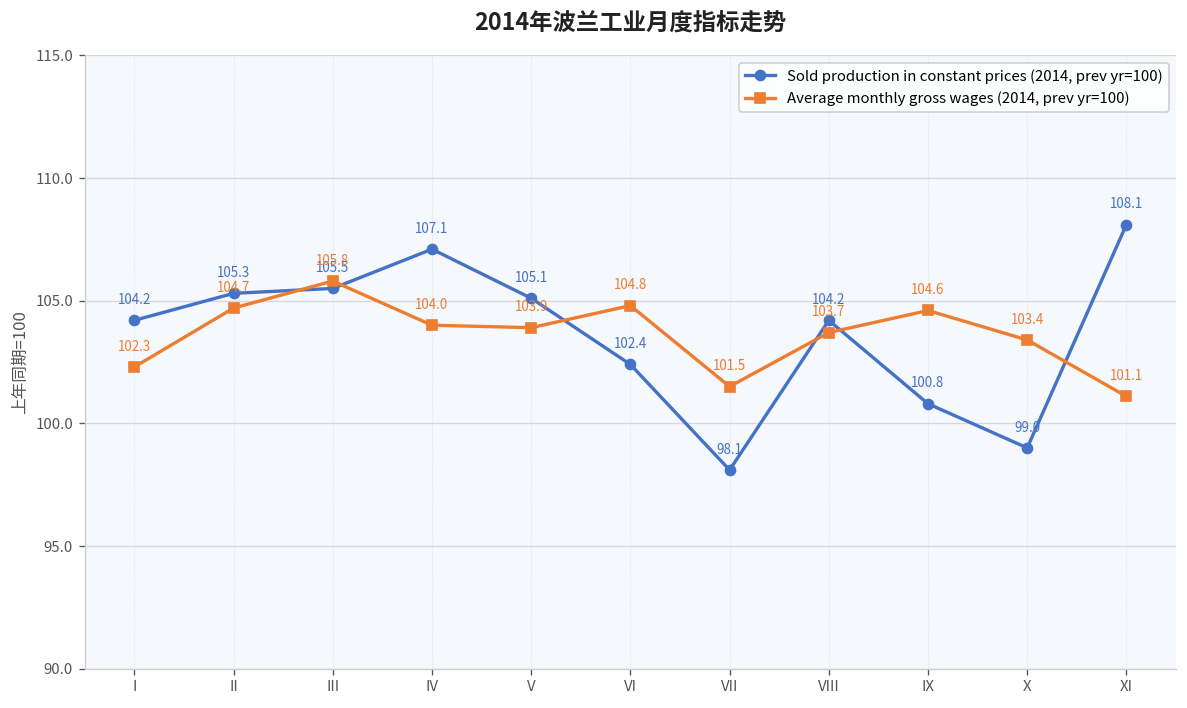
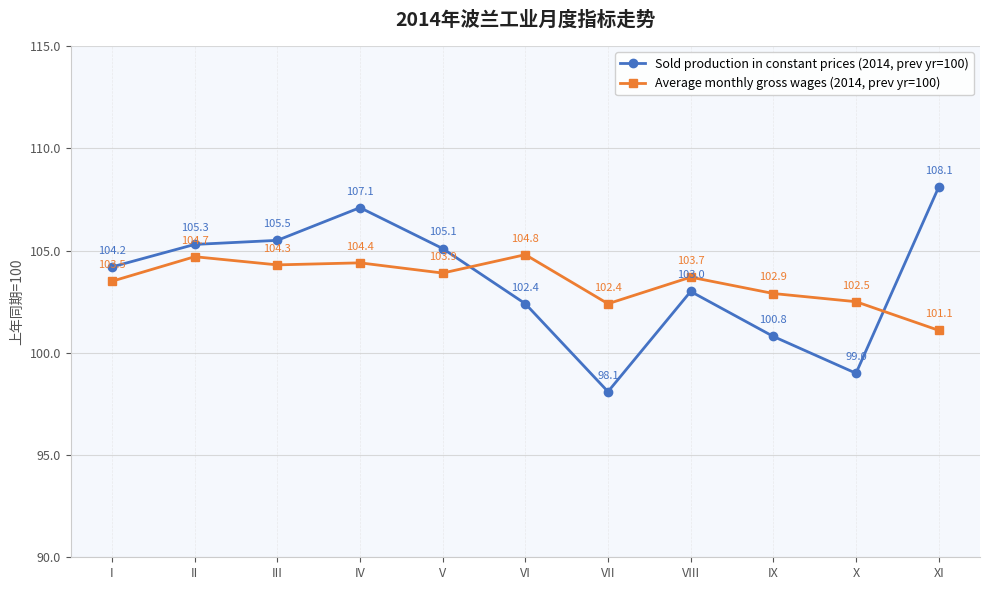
  {
    "Sold production in constant prices (2014, prev yr=100)": {
      "I": 104.2,
      "II": 105.3,
      "III": 105.5,
      "IV": 107.1,
      "V": 105.1,
      "VI": 102.4,
      "VII": 98.1,
-     "VIII": 104.2,
+     "VIII": 103.0,
      "IX": 100.8,
      "X": 99.0,
      "XI": 108.1
    },
    "Average monthly gross wages (2014, prev yr=100)": {
-     "I": 102.3,
-     "III": 105.8,
-     "IV": 104.0,
+     "I": 103.5,
+     "III": 104.3,
+     "IV": 104.4,
      "V": 103.9,
      "VI": 104.8,
-     "VII": 101.5,
+     "VII": 102.4,
      "VIII": 103.7,
-     "IX": 104.6,
-     "X": 103.4,
+     "IX": 102.9,
+     "X": 102.5,
      "XI": 101.1
    }
  }
